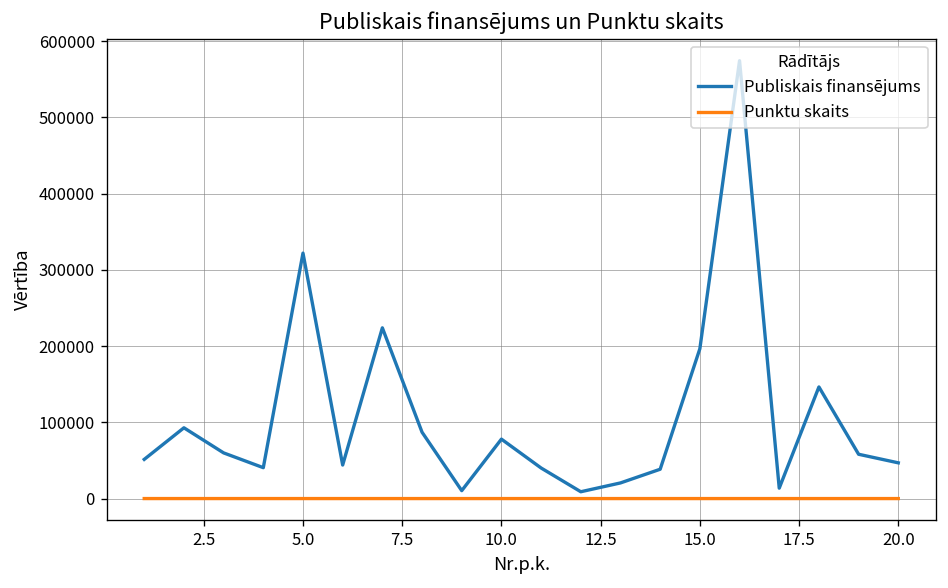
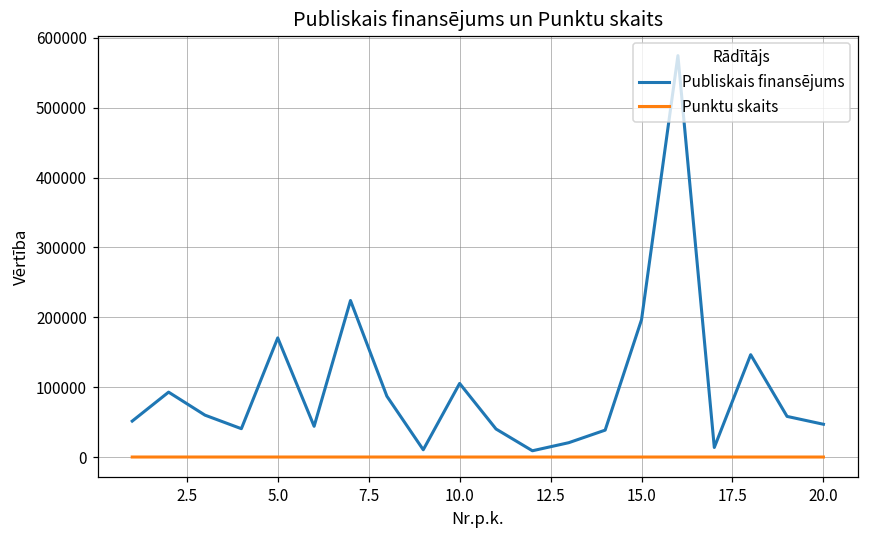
  {
    "Publiskais finansējums": {
-     "5.0": 320000,
-     "10.0": 80000,
+     "5.0": 170000,
+     "10.0": 110000,
      "15.0": 200000,
      "20.0": 50000
    },
    "Punktu skaits": {
      "5.0": 0,
      "10.0": 0,
      "15.0": 0,
      "20.0": 0
    }
  }
